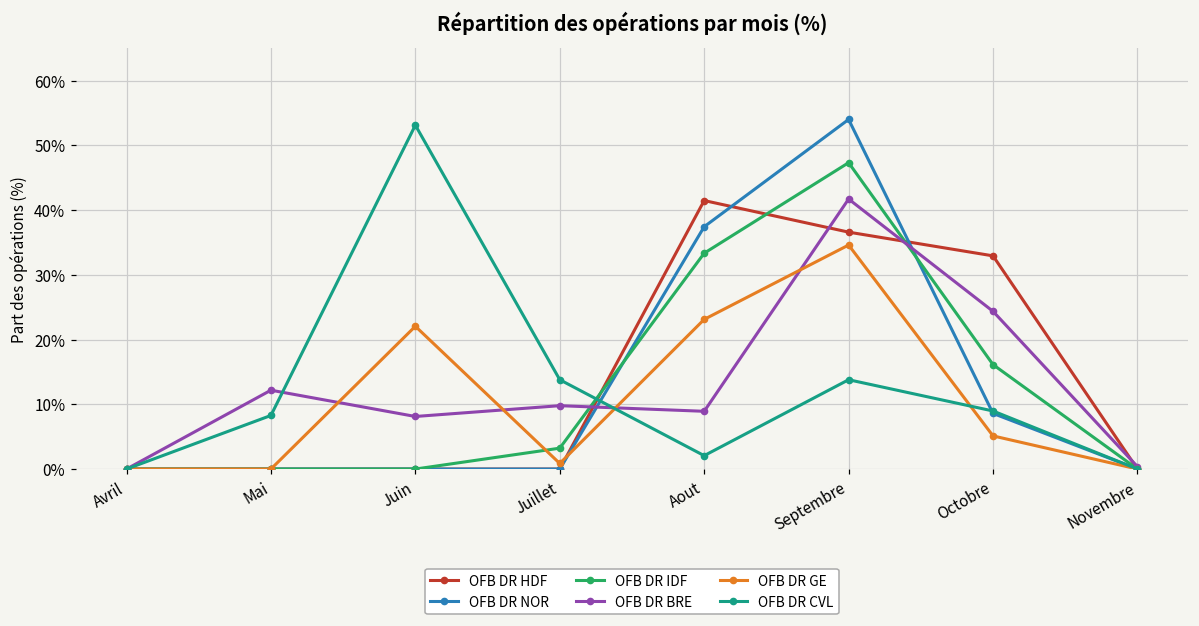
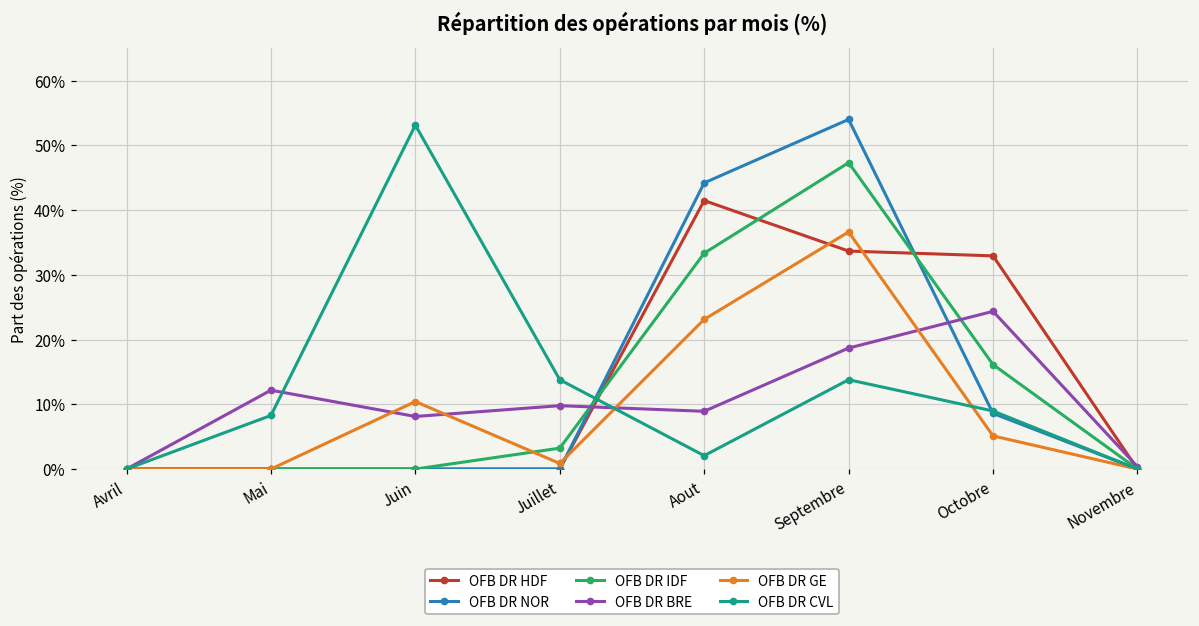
  {
    "OFB DR HDF": {
      "Aout": "41%",
-     "Septembre": "37%",
+     "Septembre": "34%",
      "Octobre": "33%"
    },
    "OFB DR NOR": {
-     "Aout": "37%",
+     "Aout": "44%",
      "Septembre": "54%"
    },
    "OFB DR BRE": {
      "Mai": "12%",
      "Juin": "8%",
      "Juillet": "10%",
      "Aout": "9%",
-     "Septembre": "42%",
+     "Septembre": "19%",
      "Octobre": "24%"
    },
    "OFB DR GE": {
-     "Juin": "22%",
+     "Juin": "10%",
      "Juillet": "1%",
      "Aout": "23%",
-     "Septembre": "35%",
+     "Septembre": "37%",
      "Octobre": "5%"
    }
  }
